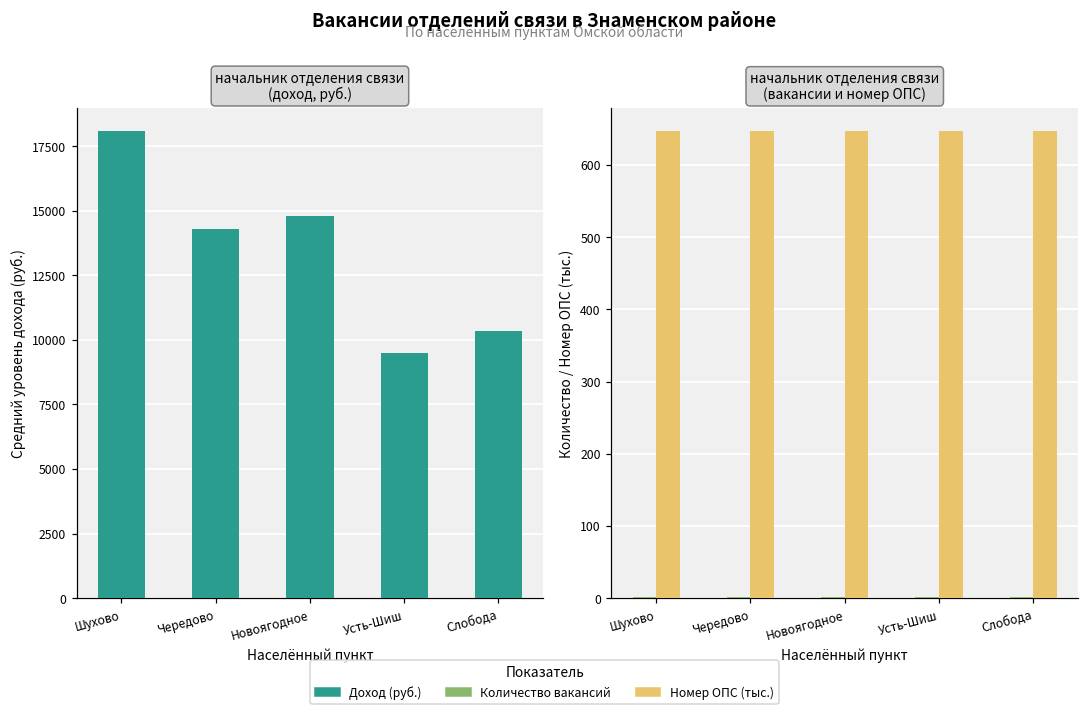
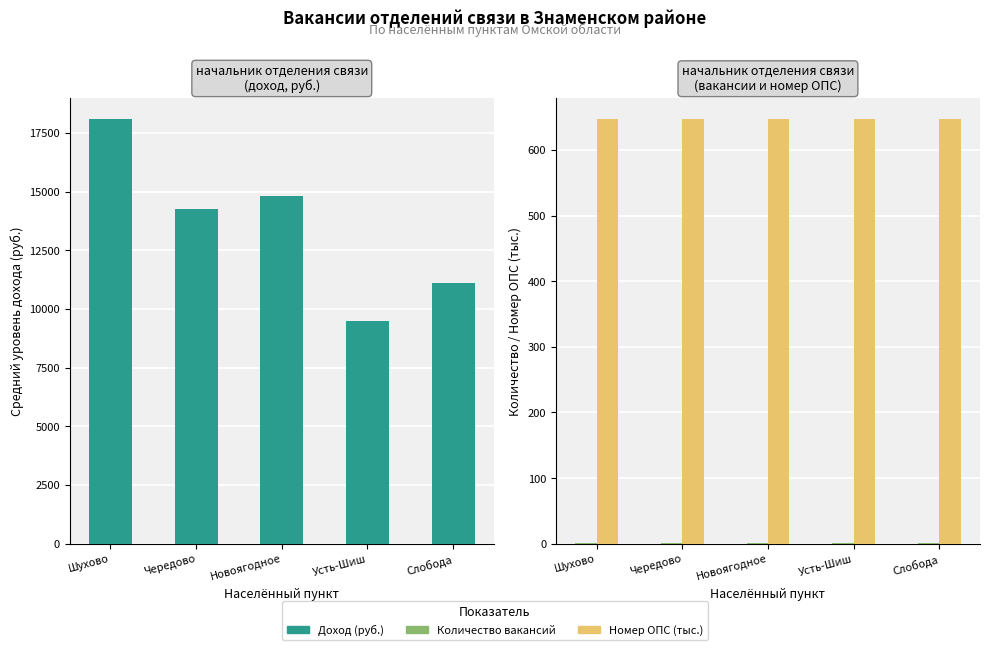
  {
    "начальник отделения связи (доход, руб.)": {
      "Шухово": 18100,
      "Чередово": 14300,
      "Новоягодное": 14800,
      "Усть-Шиш": 9500,
-     "Слобода": 10300
+     "Слобода": 11100
    },
    "начальник отделения связи (вакансии и номер ОПС)": {
      "Номер ОПС (тыс.)": {
        "Шухово": 650,
        "Чередово": 650,
        "Новоягодное": 650,
        "Усть-Шиш": 650,
        "Слобода": 650
      }
    }
  }
